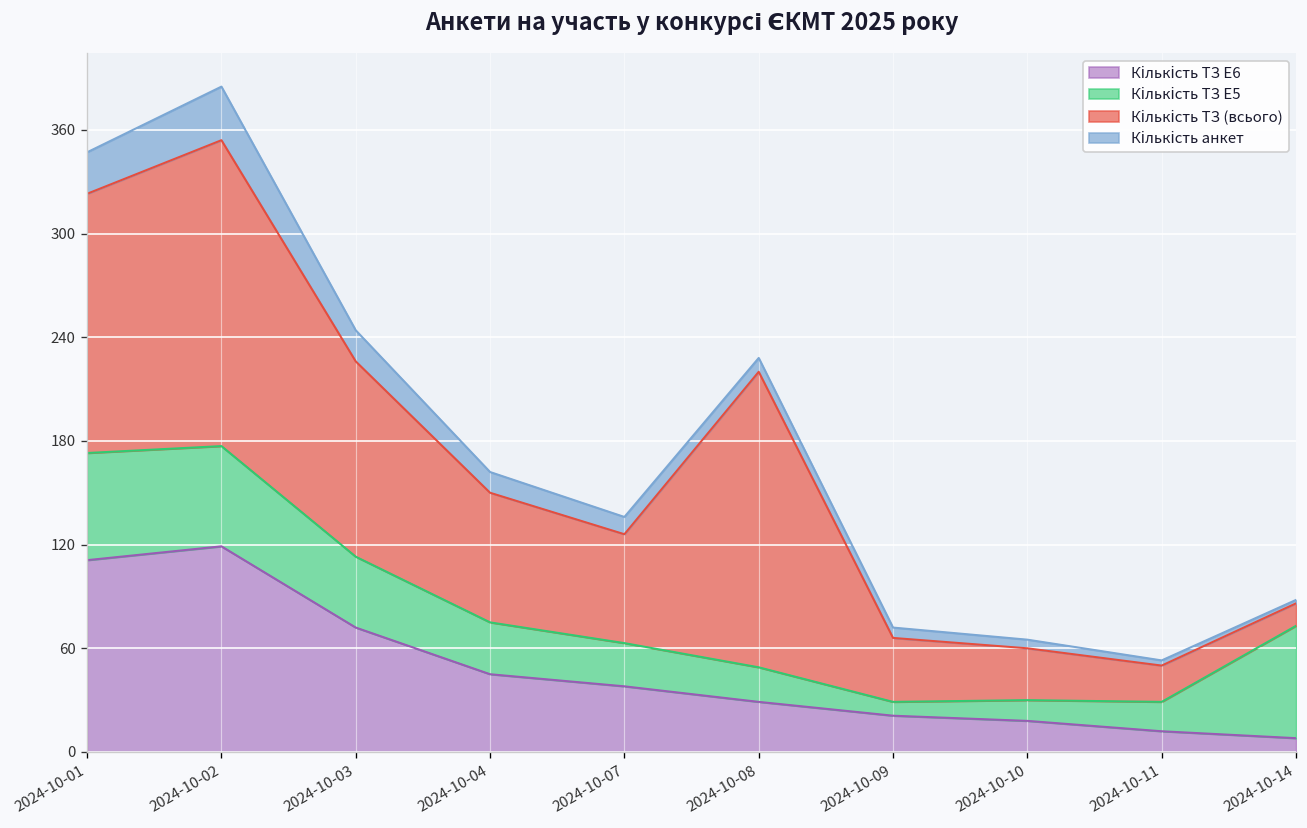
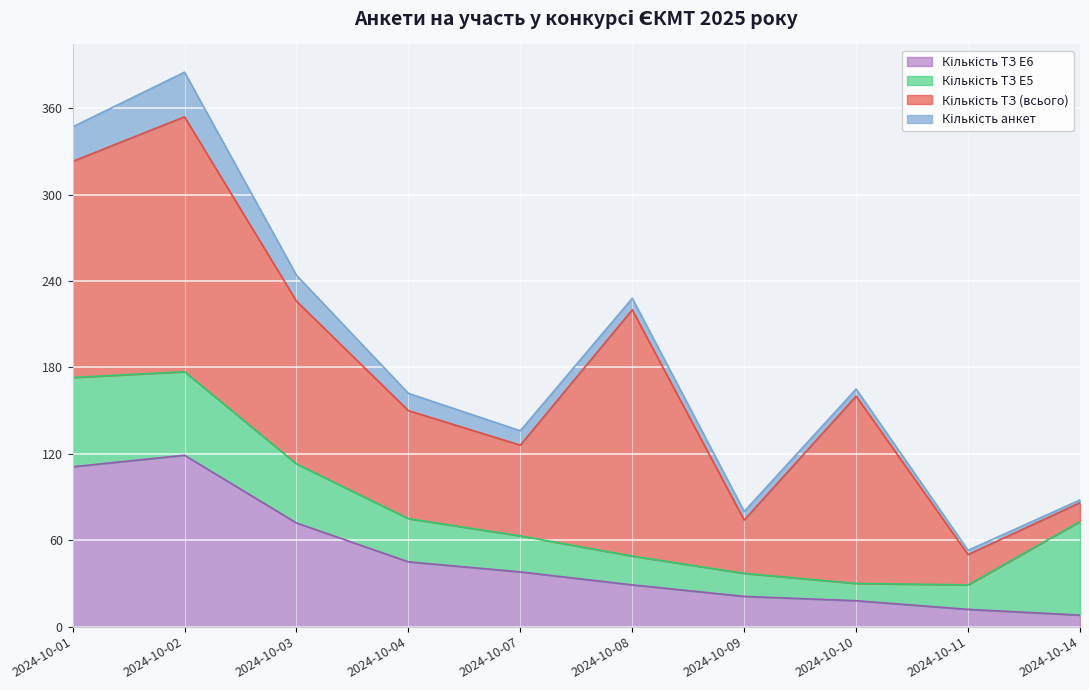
  {
    "Кількість ТЗ E6": {
      "2024-10-01": 111,
      "2024-10-02": 119,
      "2024-10-03": 72,
      "2024-10-04": 45,
      "2024-10-07": 38,
      "2024-10-08": 29,
      "2024-10-09": 21,
      "2024-10-10": 18,
      "2024-10-11": 12,
      "2024-10-14": 8
    },
    "Кількість ТЗ E5": {
      "2024-10-01": 62,
      "2024-10-02": 58,
      "2024-10-03": 41,
      "2024-10-04": 30,
      "2024-10-07": 25,
      "2024-10-08": 20,
-     "2024-10-09": 8,
+     "2024-10-09": 16,
      "2024-10-10": 12,
      "2024-10-11": 17,
      "2024-10-14": 65
    },
    "Кількість ТЗ (всього)": {
      "2024-10-01": 150,
      "2024-10-02": 177,
      "2024-10-03": 113,
      "2024-10-04": 75,
      "2024-10-07": 63,
      "2024-10-08": 171,
      "2024-10-09": 37,
-     "2024-10-10": 30,
+     "2024-10-10": 130,
      "2024-10-11": 21,
      "2024-10-14": 13
    },
    "Кількість анкет": {
      "2024-10-01": 24,
      "2024-10-02": 31,
      "2024-10-03": 18,
      "2024-10-04": 12,
      "2024-10-07": 10,
      "2024-10-08": 8,
      "2024-10-09": 6,
      "2024-10-10": 5,
      "2024-10-11": 3,
      "2024-10-14": 2
    }
  }
